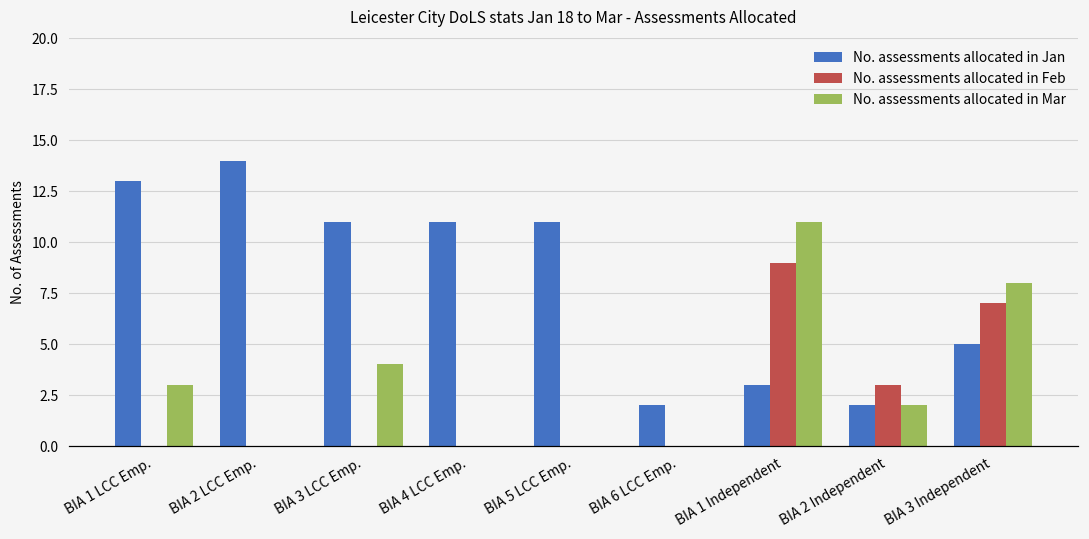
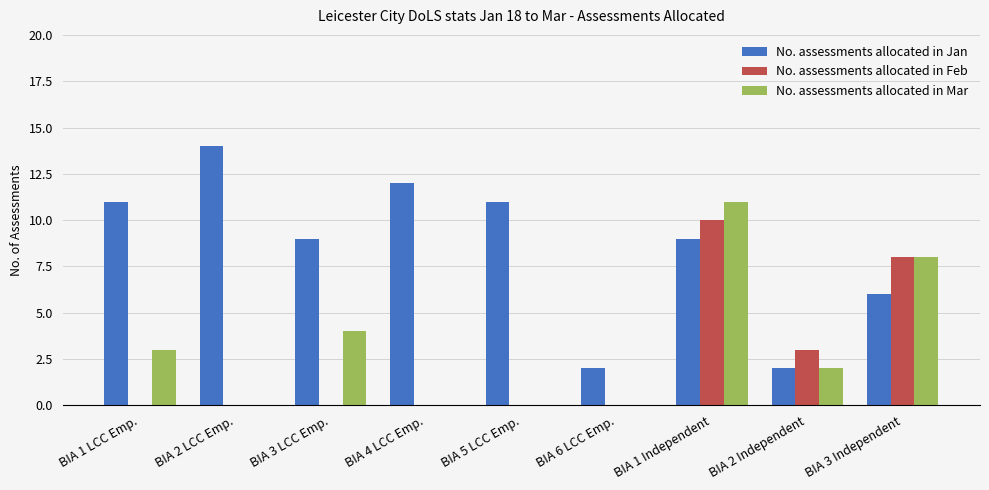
  {
    "No. assessments allocated in Jan": {
-     "BIA 1 LCC Emp.": 13,
+     "BIA 1 LCC Emp.": 11,
      "BIA 2 LCC Emp.": 14,
-     "BIA 3 LCC Emp.": 11,
-     "BIA 4 LCC Emp.": 11,
+     "BIA 3 LCC Emp.": 9,
+     "BIA 4 LCC Emp.": 12,
      "BIA 5 LCC Emp.": 11,
      "BIA 6 LCC Emp.": 2,
-     "BIA 1 Independent": 3,
+     "BIA 1 Independent": 9,
      "BIA 2 Independent": 2,
-     "BIA 3 Independent": 5
+     "BIA 3 Independent": 6
    },
    "No. assessments allocated in Feb": {
      "BIA 1 LCC Emp.": 0,
      "BIA 2 LCC Emp.": 0,
      "BIA 3 LCC Emp.": 0,
      "BIA 4 LCC Emp.": 0,
      "BIA 5 LCC Emp.": 0,
      "BIA 6 LCC Emp.": 0,
-     "BIA 1 Independent": 9,
+     "BIA 1 Independent": 10,
      "BIA 2 Independent": 3,
-     "BIA 3 Independent": 7
+     "BIA 3 Independent": 8
    },
    "No. assessments allocated in Mar": {
      "BIA 1 LCC Emp.": 3,
      "BIA 2 LCC Emp.": 0,
      "BIA 3 LCC Emp.": 4,
      "BIA 4 LCC Emp.": 0,
      "BIA 5 LCC Emp.": 0,
      "BIA 6 LCC Emp.": 0,
      "BIA 1 Independent": 11,
      "BIA 2 Independent": 2,
      "BIA 3 Independent": 8
    }
  }
